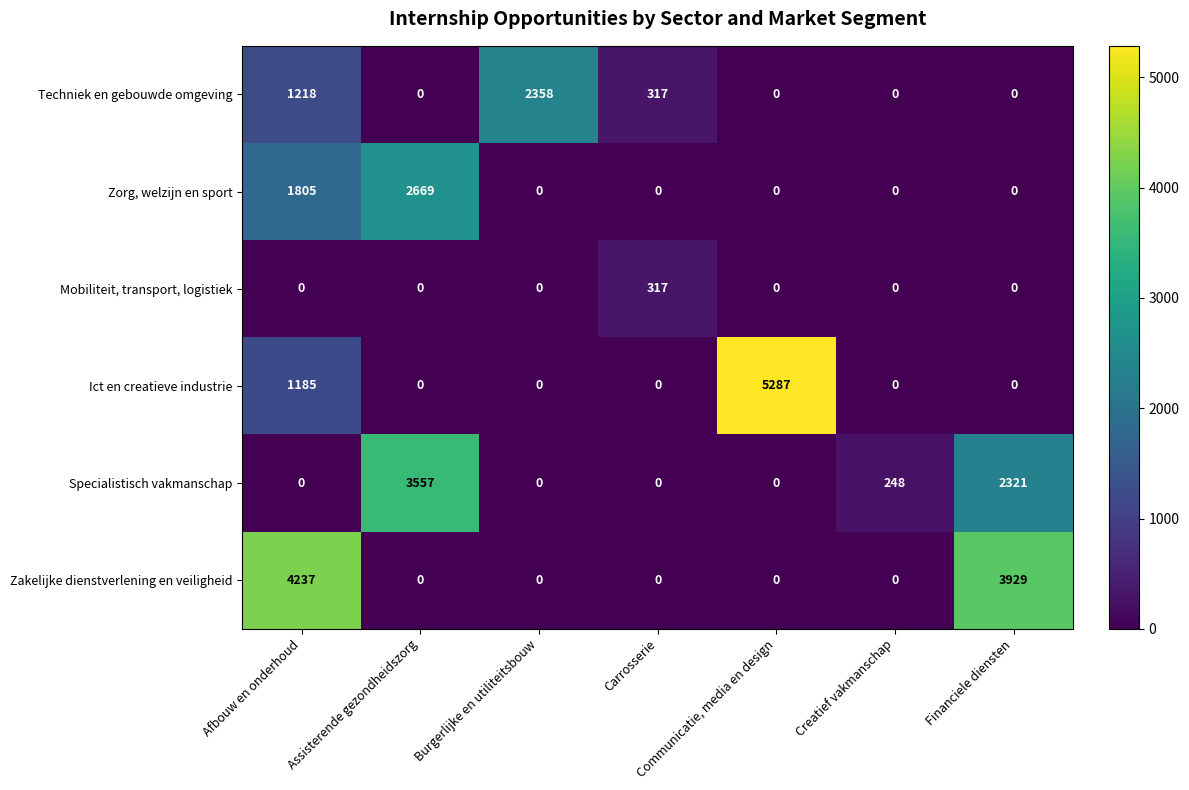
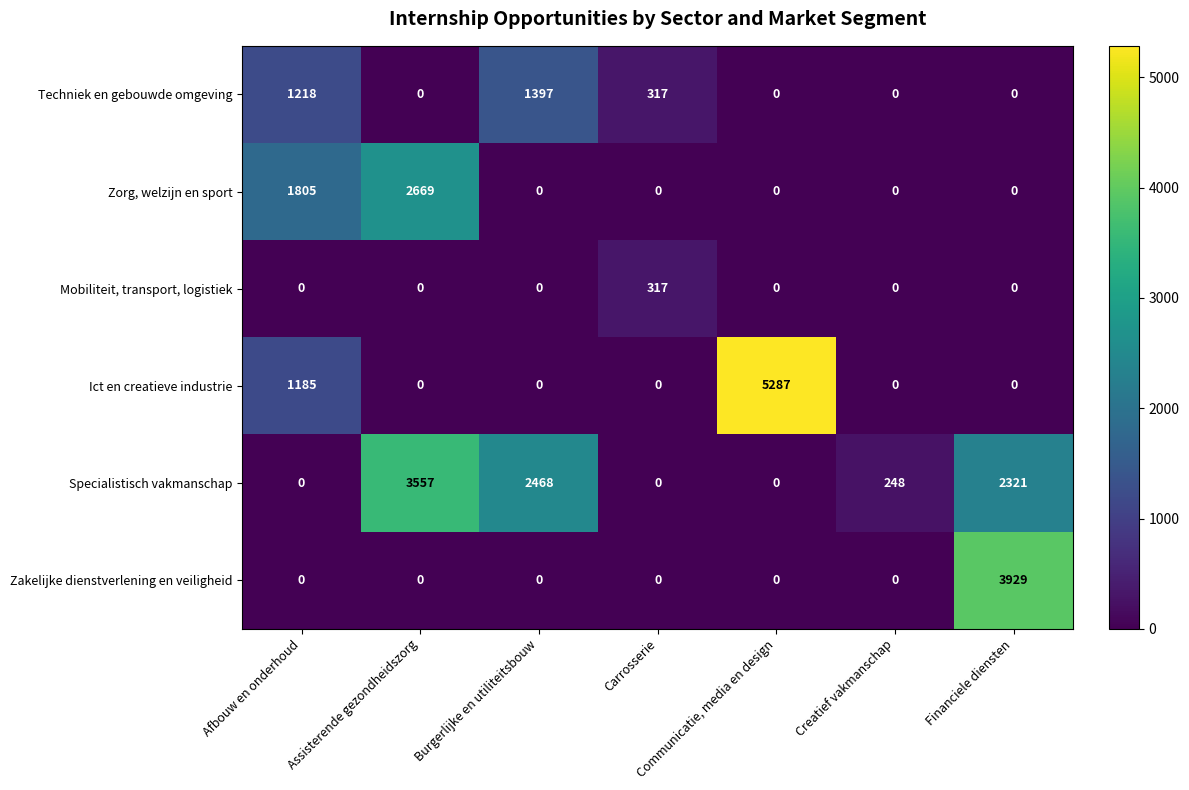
  {
    "Techniek en gebouwde omgeving": {
      "Afbouw en onderhoud": 1218,
      "Assisterende gezondheidszorg": 0,
-     "Burgerlijke en utiliteitsbouw": 2358,
+     "Burgerlijke en utiliteitsbouw": 1397,
      "Carrosserie": 317,
      "Communicatie, media en design": 0,
      "Creatief vakmanschap": 0,
      "Financiele diensten": 0
    },
    "Zorg, welzijn en sport": {
      "Afbouw en onderhoud": 1805,
      "Assisterende gezondheidszorg": 2669,
      "Burgerlijke en utiliteitsbouw": 0,
      "Carrosserie": 0,
      "Communicatie, media en design": 0,
      "Creatief vakmanschap": 0,
      "Financiele diensten": 0
    },
    "Mobiliteit, transport, logistiek": {
      "Afbouw en onderhoud": 0,
      "Assisterende gezondheidszorg": 0,
      "Burgerlijke en utiliteitsbouw": 0,
      "Carrosserie": 317,
      "Communicatie, media en design": 0,
      "Creatief vakmanschap": 0,
      "Financiele diensten": 0
    },
    "Ict en creatieve industrie": {
      "Afbouw en onderhoud": 1185,
      "Assisterende gezondheidszorg": 0,
      "Burgerlijke en utiliteitsbouw": 0,
      "Carrosserie": 0,
      "Communicatie, media en design": 5287,
      "Creatief vakmanschap": 0,
      "Financiele diensten": 0
    },
    "Specialistisch vakmanschap": {
      "Afbouw en onderhoud": 0,
      "Assisterende gezondheidszorg": 3557,
-     "Burgerlijke en utiliteitsbouw": 0,
+     "Burgerlijke en utiliteitsbouw": 2468,
      "Carrosserie": 0,
      "Communicatie, media en design": 0,
      "Creatief vakmanschap": 248,
      "Financiele diensten": 2321
    },
    "Zakelijke dienstverlening en veiligheid": {
-     "Afbouw en onderhoud": 4237,
+     "Afbouw en onderhoud": 0,
      "Assisterende gezondheidszorg": 0,
      "Burgerlijke en utiliteitsbouw": 0,
      "Carrosserie": 0,
      "Communicatie, media en design": 0,
      "Creatief vakmanschap": 0,
      "Financiele diensten": 3929
    }
  }
